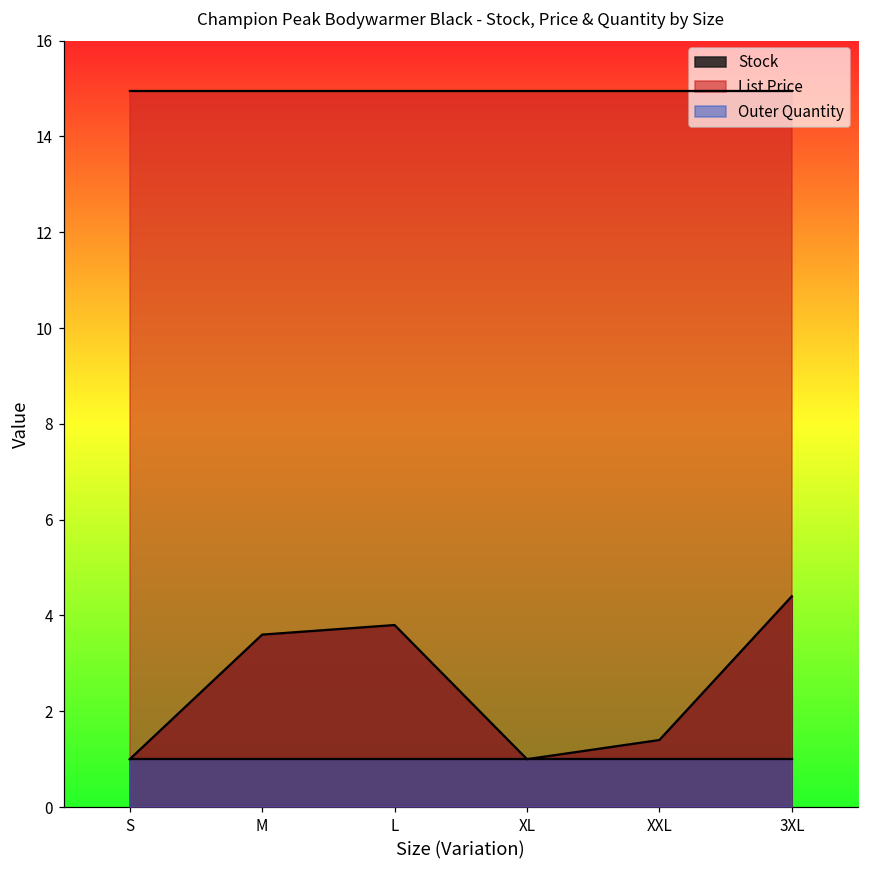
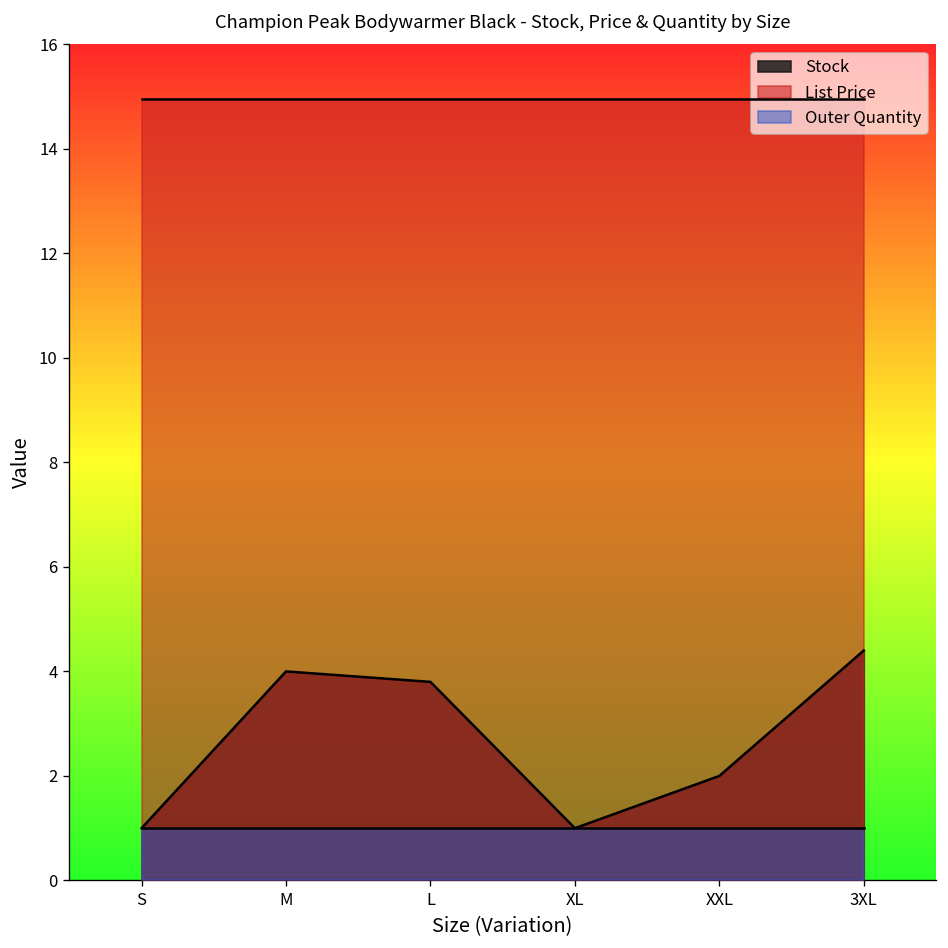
  {
    "Stock": {
-     "M": 3.6,
+     "M": 4.0,
      "L": 3.8,
-     "XXL": 1.4,
+     "XXL": 2.0,
      "3XL": 4.4
    },
    "List Price": {
      "S": 15.0,
      "M": 15.0,
      "L": 15.0,
      "XL": 15.0,
      "XXL": 15.0
    },
    "Outer Quantity": {
      "M": 1.0,
      "L": 1.0,
      "XXL": 1.0,
      "3XL": 1.0
    }
  }
